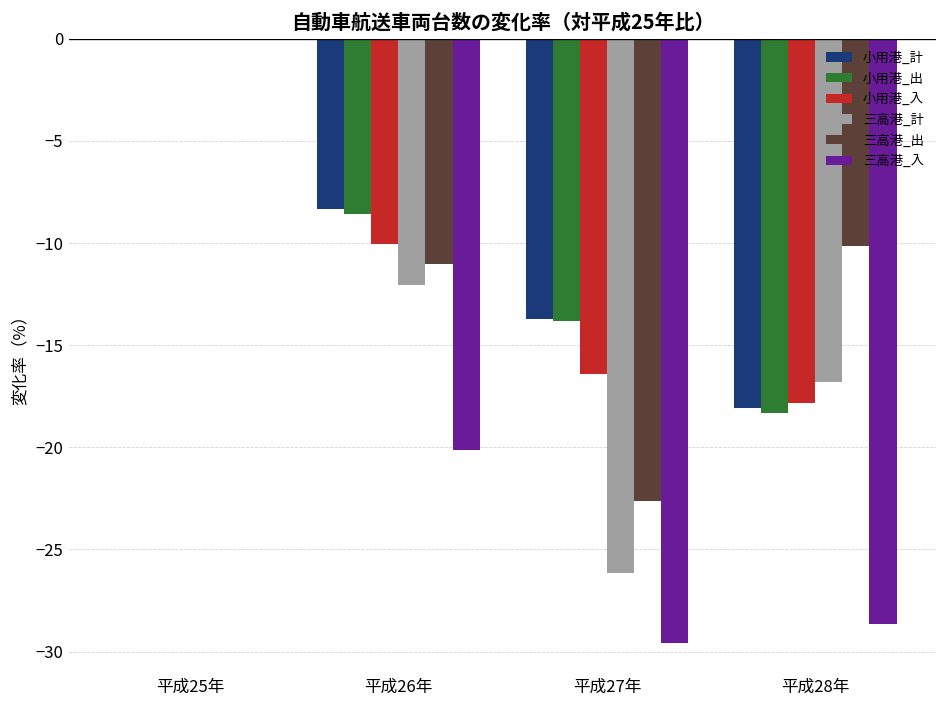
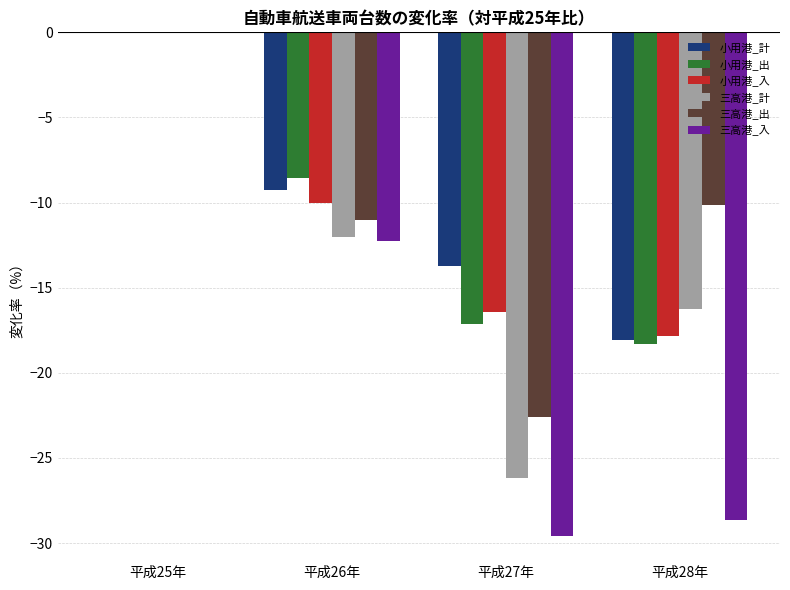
  {
    "小用港_計": {
      "平成25年": 0.0,
-     "平成26年": -8.4,
+     "平成26年": -9.3,
      "平成27年": -13.7,
      "平成28年": -18.1
    },
    "小用港_出": {
      "平成25年": 0.0,
      "平成26年": -8.6,
-     "平成27年": -13.8,
+     "平成27年": -17.2,
      "平成28年": -18.3
    },
    "小用港_入": {
      "平成25年": 0.0,
      "平成26年": -10.0,
      "平成27年": -16.4,
      "平成28年": -17.8
    },
    "三高港_計": {
      "平成25年": 0.0,
      "平成26年": -12.0,
      "平成27年": -26.2,
-     "平成28年": -16.8
+     "平成28年": -16.3
    },
    "三高港_出": {
      "平成25年": 0.0,
      "平成26年": -11.0,
      "平成27年": -22.6,
      "平成28年": -10.1
    },
    "三高港_入": {
      "平成25年": 0.0,
-     "平成26年": -20.1,
+     "平成26年": -12.2,
      "平成27年": -29.6,
      "平成28年": -28.6
    }
  }
